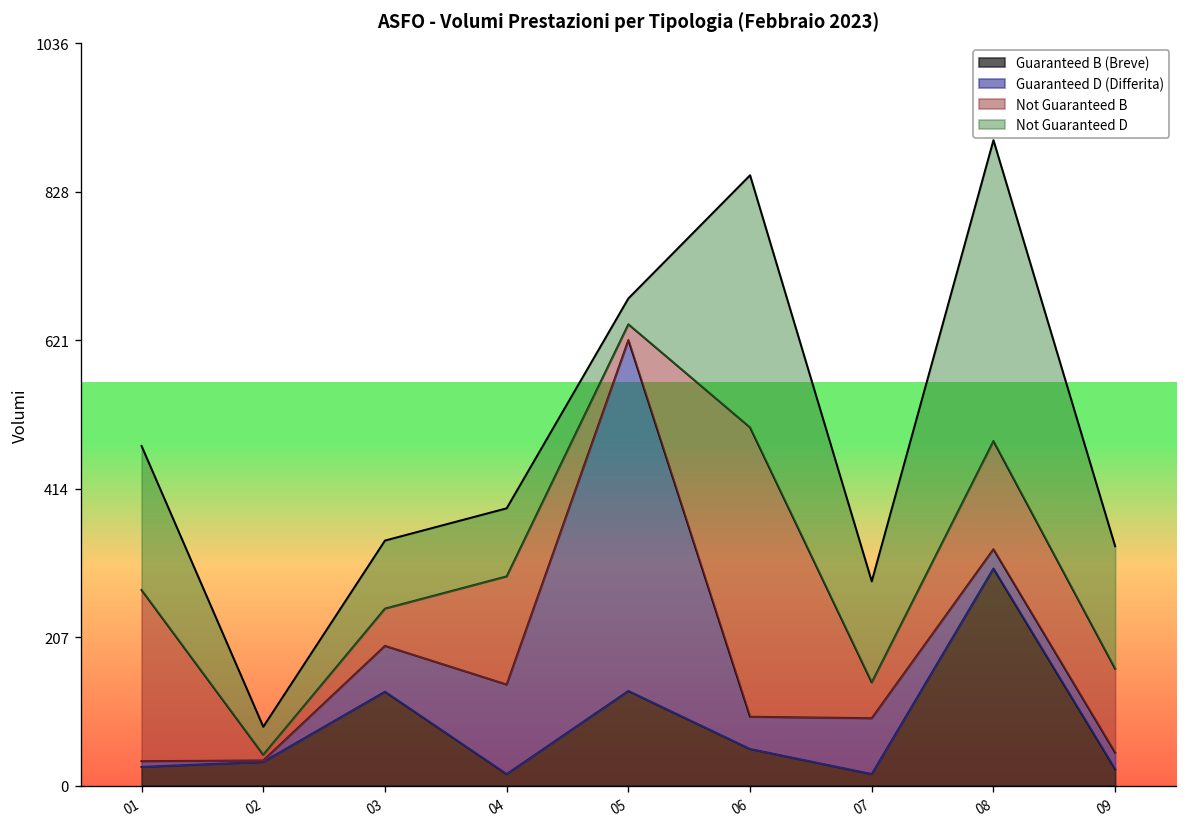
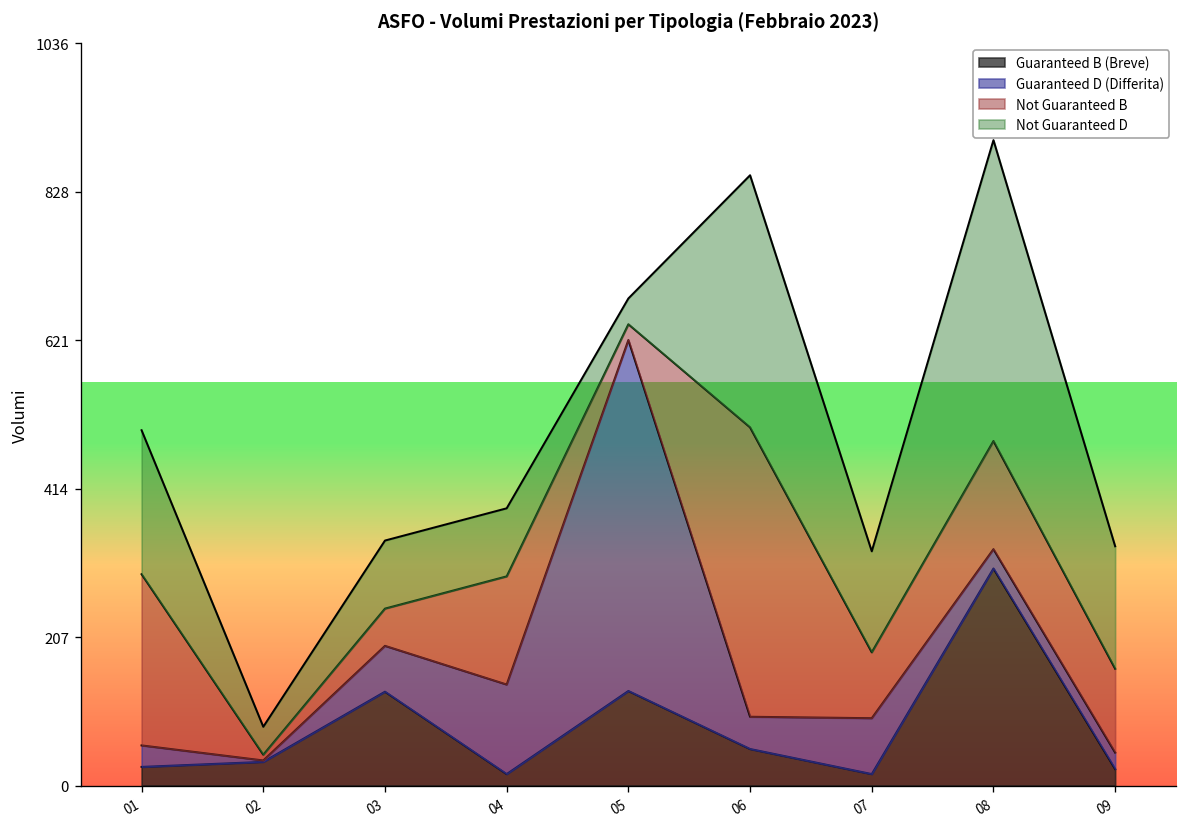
  {
    "Guaranteed D (Differita)": {
-     "01": 10,
+     "01": 30,
      "03": 60,
      "04": 130,
      "05": 490,
      "06": 50,
      "07": 80,
      "08": 30,
      "09": 20
    },
    "Not Guaranteed B": {
      "01": 240,
      "02": 10,
      "03": 50,
      "04": 150,
      "05": 20,
      "06": 400,
-     "07": 50,
+     "07": 90,
      "08": 150,
      "09": 120
    }
  }
